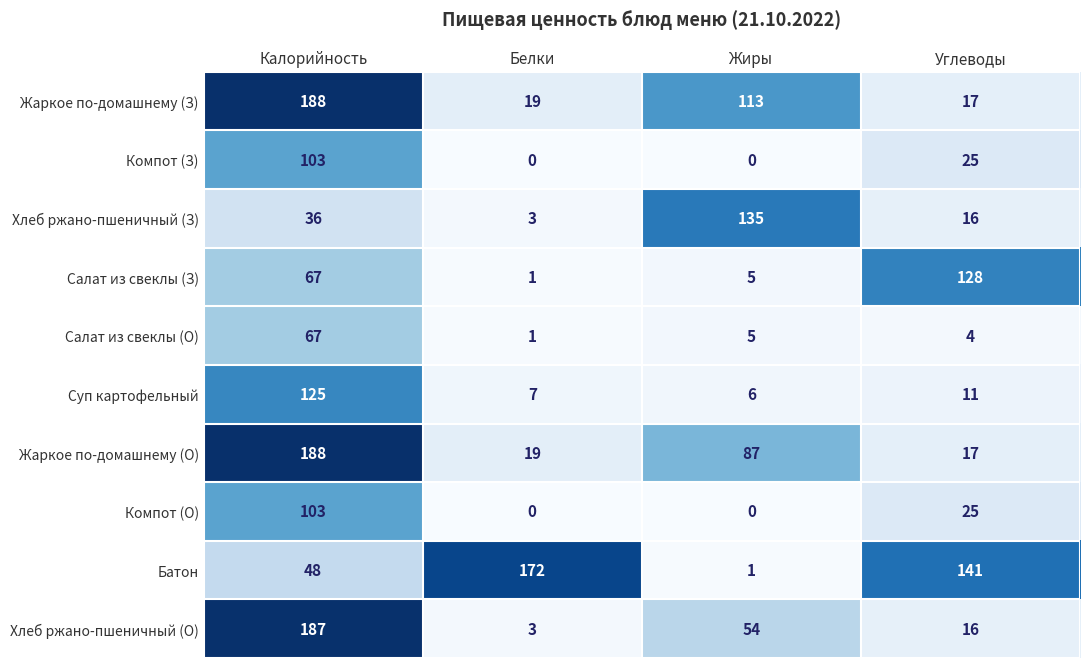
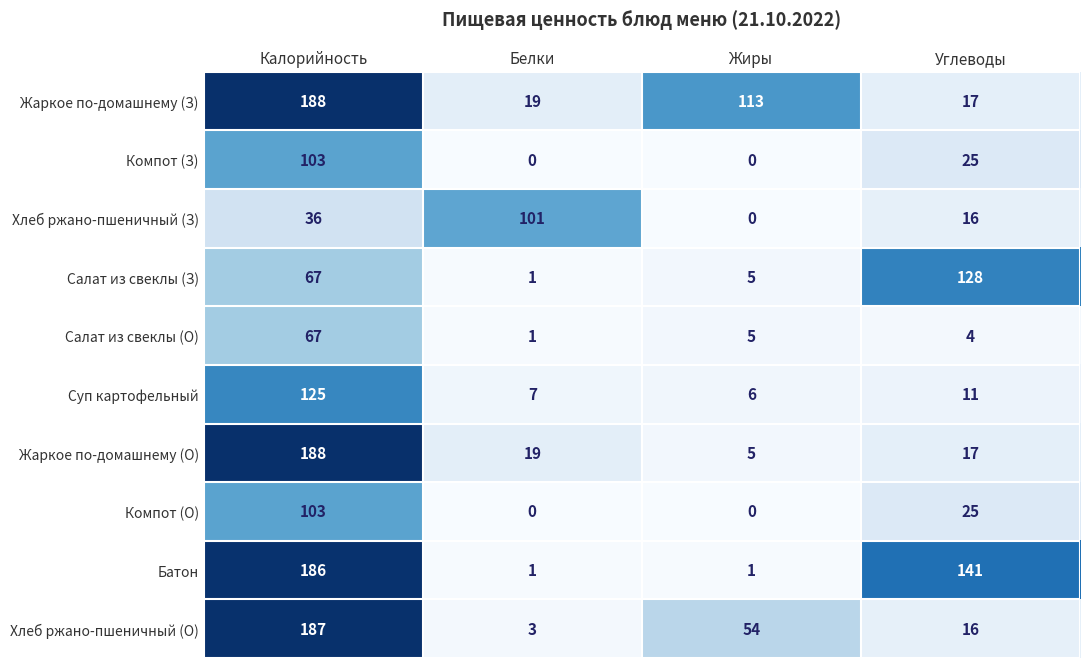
  {
    "Жаркое по-домашнему (З)": {
      "Калорийность": 188,
      "Белки": 19,
      "Жиры": 113,
      "Углеводы": 17
    },
    "Компот (З)": {
      "Калорийность": 103,
      "Белки": 0,
      "Жиры": 0,
      "Углеводы": 25
    },
    "Хлеб ржано-пшеничный (З)": {
      "Калорийность": 36,
-     "Белки": 3,
-     "Жиры": 135,
+     "Белки": 101,
+     "Жиры": 0,
      "Углеводы": 16
    },
    "Салат из свеклы (З)": {
      "Калорийность": 67,
      "Белки": 1,
      "Жиры": 5,
      "Углеводы": 128
    },
    "Салат из свеклы (О)": {
      "Калорийность": 67,
      "Белки": 1,
      "Жиры": 5,
      "Углеводы": 4
    },
    "Суп картофельный": {
      "Калорийность": 125,
      "Белки": 7,
      "Жиры": 6,
      "Углеводы": 11
    },
    "Жаркое по-домашнему (О)": {
      "Калорийность": 188,
      "Белки": 19,
-     "Жиры": 87,
+     "Жиры": 5,
      "Углеводы": 17
    },
    "Компот (О)": {
      "Калорийность": 103,
      "Белки": 0,
      "Жиры": 0,
      "Углеводы": 25
    },
    "Батон": {
-     "Калорийность": 48,
-     "Белки": 172,
+     "Калорийность": 186,
+     "Белки": 1,
      "Жиры": 1,
      "Углеводы": 141
    },
    "Хлеб ржано-пшеничный (О)": {
      "Калорийность": 187,
      "Белки": 3,
      "Жиры": 54,
      "Углеводы": 16
    }
  }
